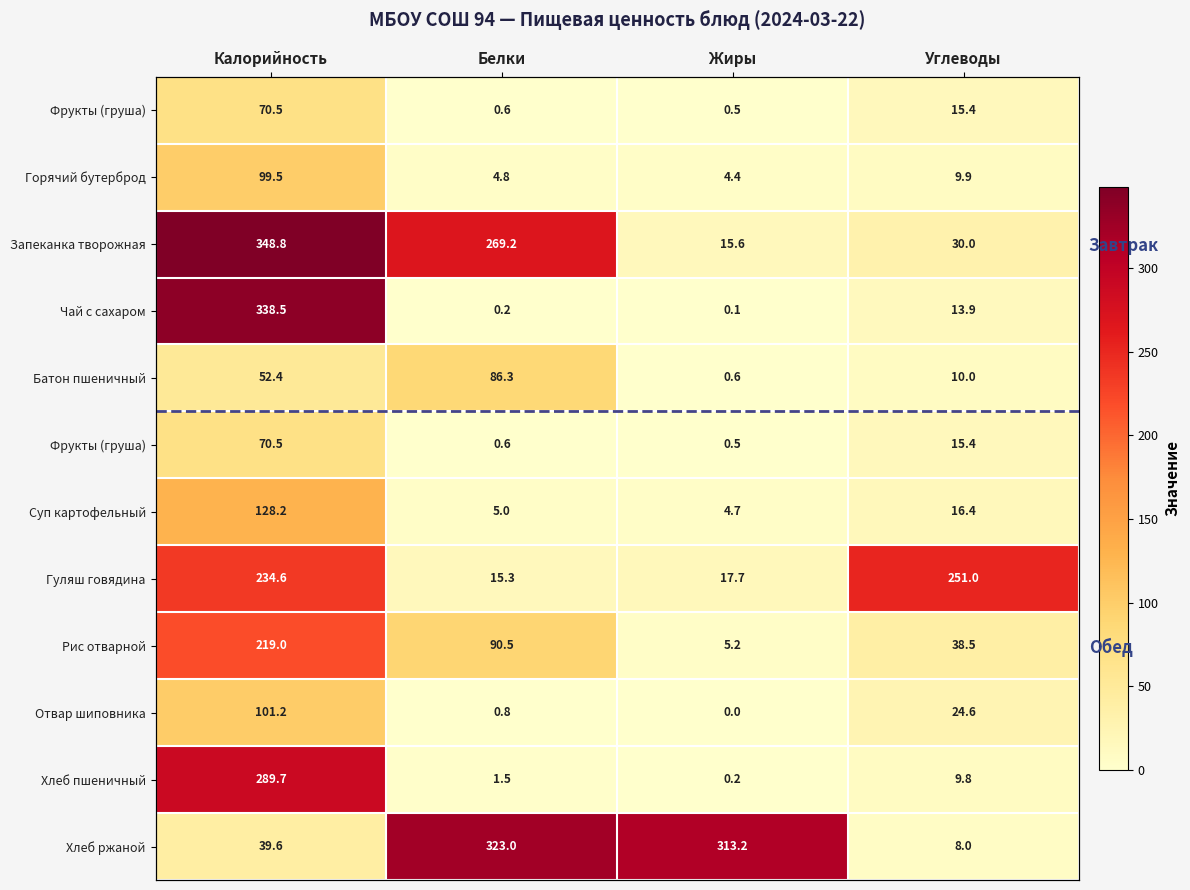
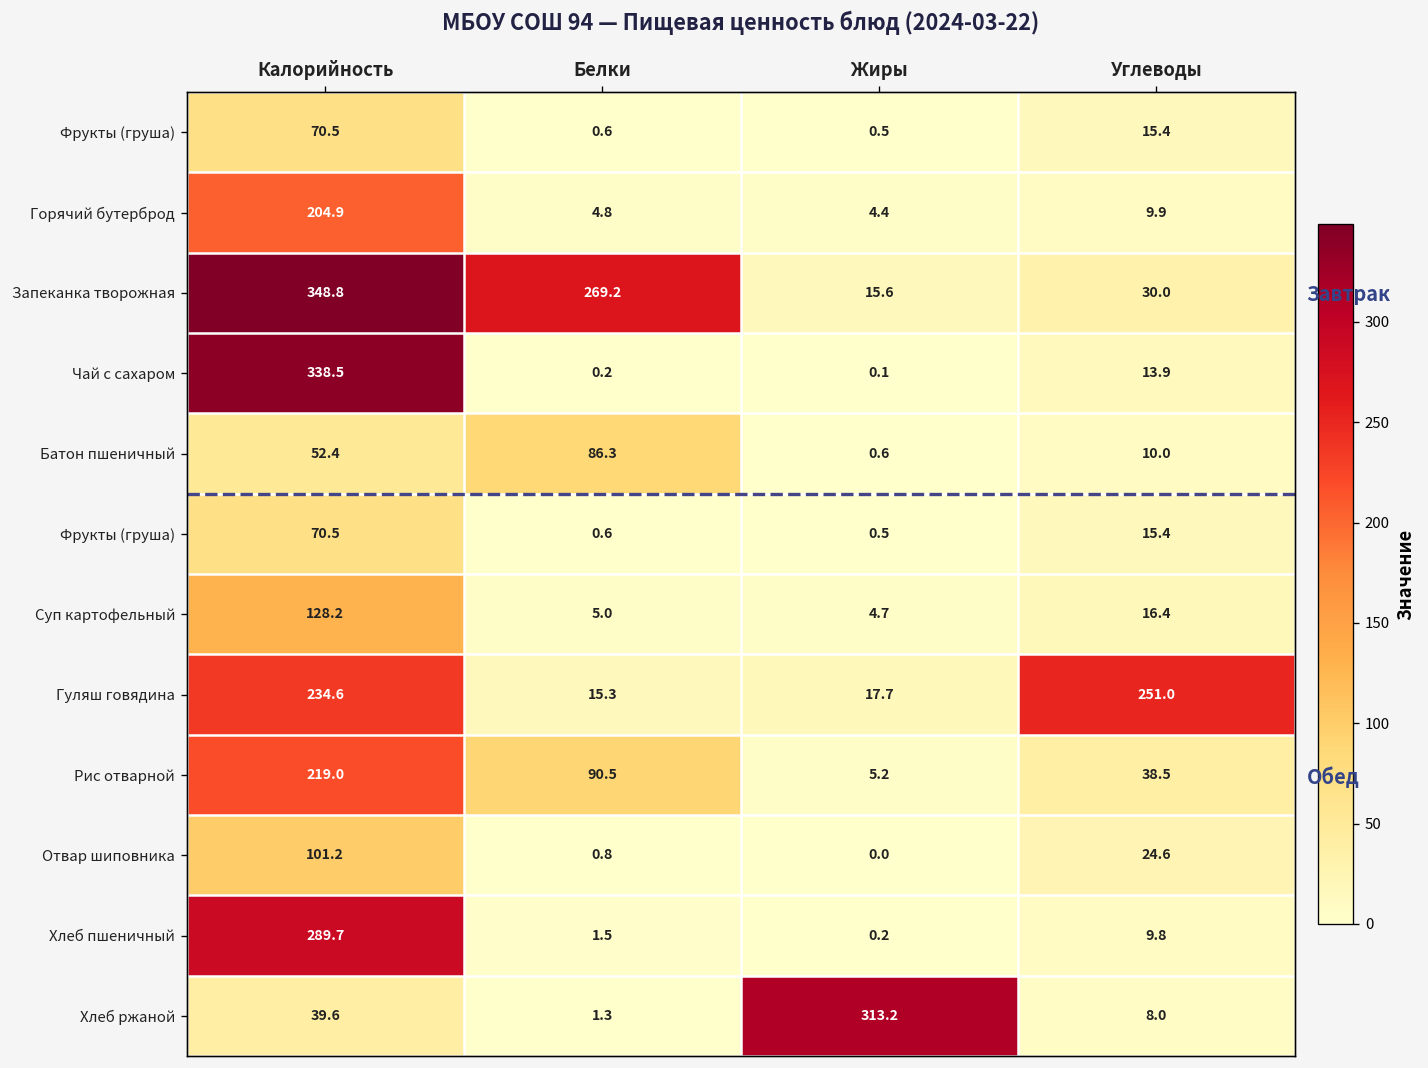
  {
    "Горячий бутерброд": {
-     "Калорийность": 99.5,
+     "Калорийность": 204.9,
      "Белки": 4.8,
      "Жиры": 4.4,
      "Углеводы": 9.9
    },
    "Запеканка творожная": {
      "Калорийность": 348.8,
      "Белки": 269.2,
      "Жиры": 15.6,
      "Углеводы": 30.0
    },
    "Чай с сахаром": {
      "Калорийность": 338.5,
      "Белки": 0.2,
      "Жиры": 0.1,
      "Углеводы": 13.9
    },
    "Батон пшеничный": {
      "Калорийность": 52.4,
      "Белки": 86.3,
      "Жиры": 0.6,
      "Углеводы": 10.0
    },
    "Суп картофельный": {
      "Калорийность": 128.2,
      "Белки": 5.0,
      "Жиры": 4.7,
      "Углеводы": 16.4
    },
    "Гуляш говядина": {
      "Калорийность": 234.6,
      "Белки": 15.3,
      "Жиры": 17.7,
      "Углеводы": 251.0
    },
    "Рис отварной": {
      "Калорийность": 219.0,
      "Белки": 90.5,
      "Жиры": 5.2,
      "Углеводы": 38.5
    },
    "Отвар шиповника": {
      "Калорийность": 101.2,
      "Белки": 0.8,
      "Жиры": 0.0,
      "Углеводы": 24.6
    },
    "Хлеб пшеничный": {
      "Калорийность": 289.7,
      "Белки": 1.5,
      "Жиры": 0.2,
      "Углеводы": 9.8
    },
    "Хлеб ржаной": {
      "Калорийность": 39.6,
-     "Белки": 323.0,
+     "Белки": 1.3,
      "Жиры": 313.2,
      "Углеводы": 8.0
    }
  }
